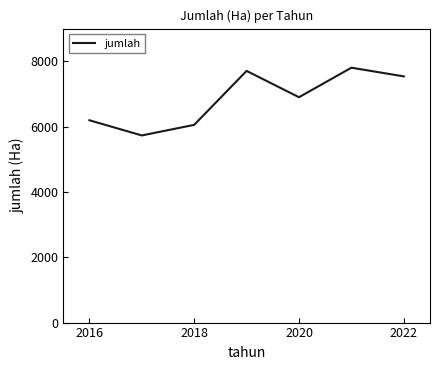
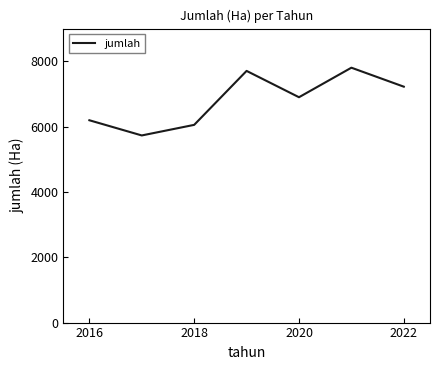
  {
    "2016": 6200,
    "2018": 6100,
    "2020": 6900,
-   "2022": 7500
+   "2022": 7200
  }
